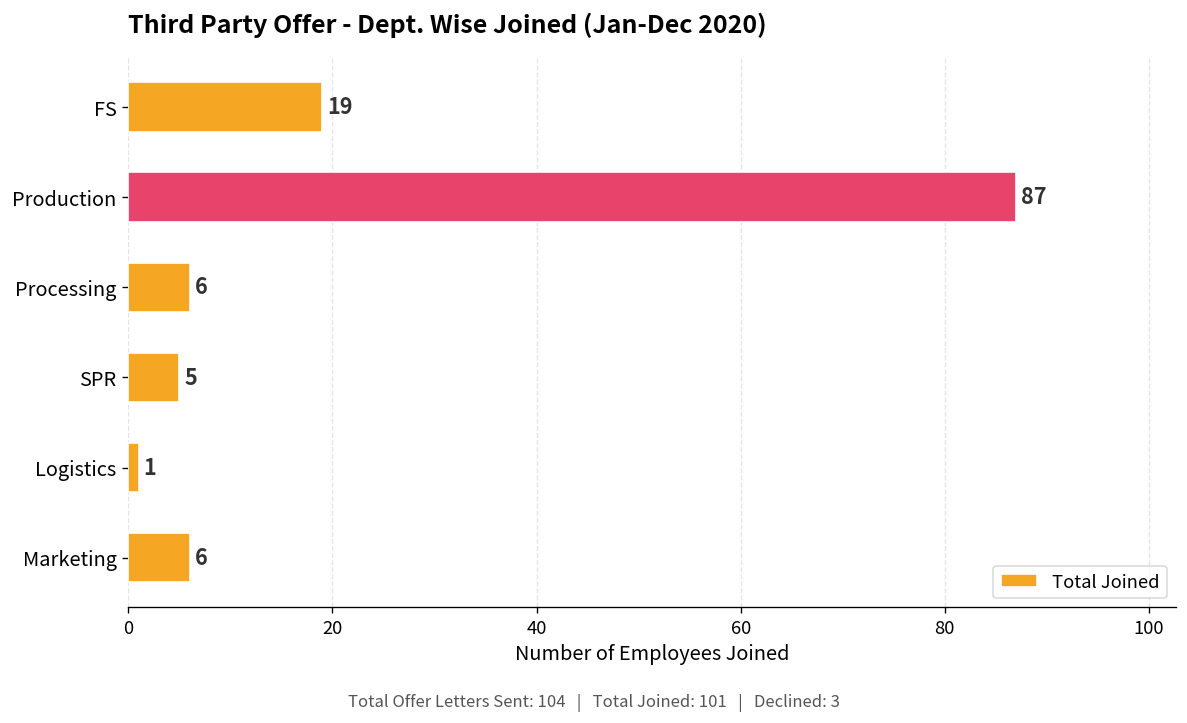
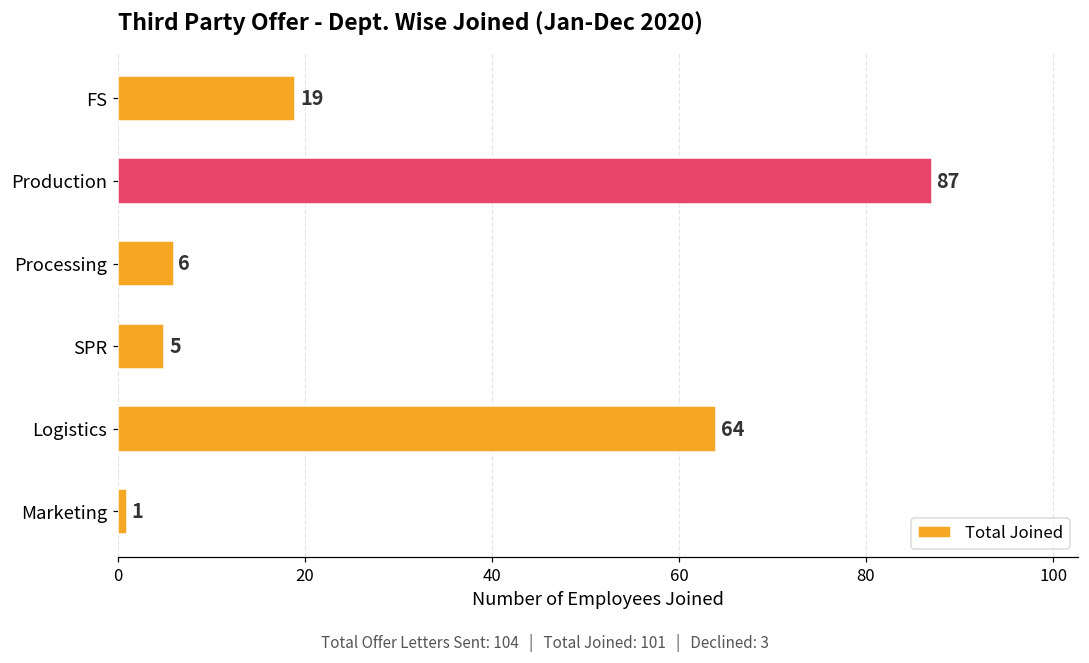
  {
    "FS": 19,
    "Production": 87,
    "Processing": 6,
    "SPR": 5,
-   "Logistics": 1,
-   "Marketing": 6
+   "Logistics": 64,
+   "Marketing": 1
  }
